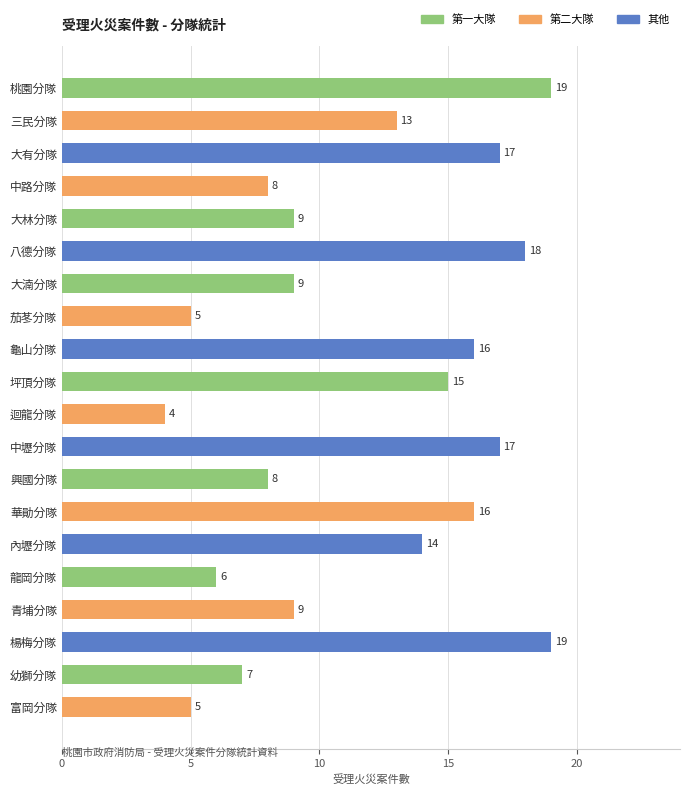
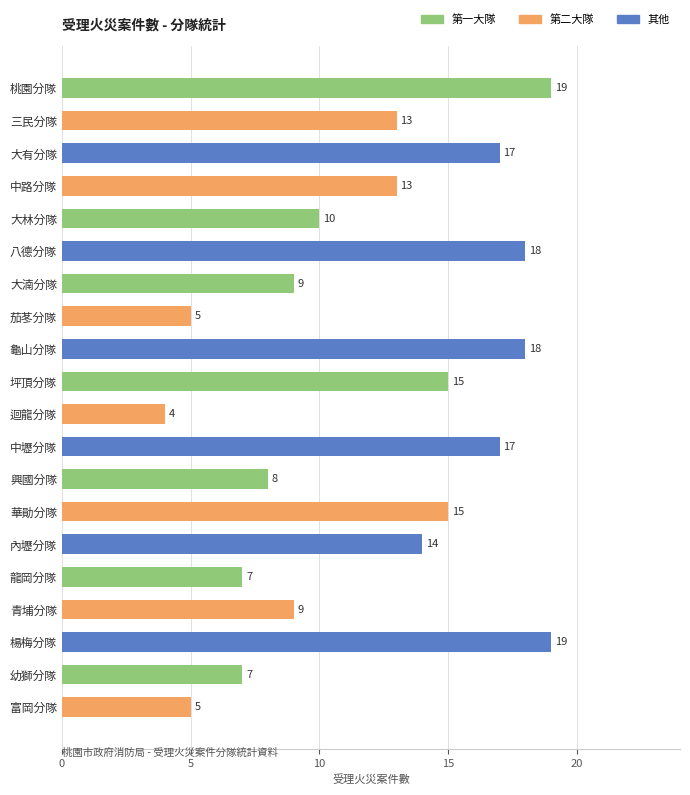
  {
    "桃園分隊": 19,
    "三民分隊": 13,
    "大有分隊": 17,
-   "中路分隊": 8,
-   "大林分隊": 9,
+   "中路分隊": 13,
+   "大林分隊": 10,
    "八德分隊": 18,
    "大湳分隊": 9,
    "茄苳分隊": 5,
-   "龜山分隊": 16,
+   "龜山分隊": 18,
    "坪頂分隊": 15,
    "迴龍分隊": 4,
    "中壢分隊": 17,
    "興國分隊": 8,
-   "華勛分隊": 16,
+   "華勛分隊": 15,
    "內壢分隊": 14,
-   "龍岡分隊": 6,
+   "龍岡分隊": 7,
    "青埔分隊": 9,
    "楊梅分隊": 19,
    "幼獅分隊": 7,
    "富岡分隊": 5
  }
